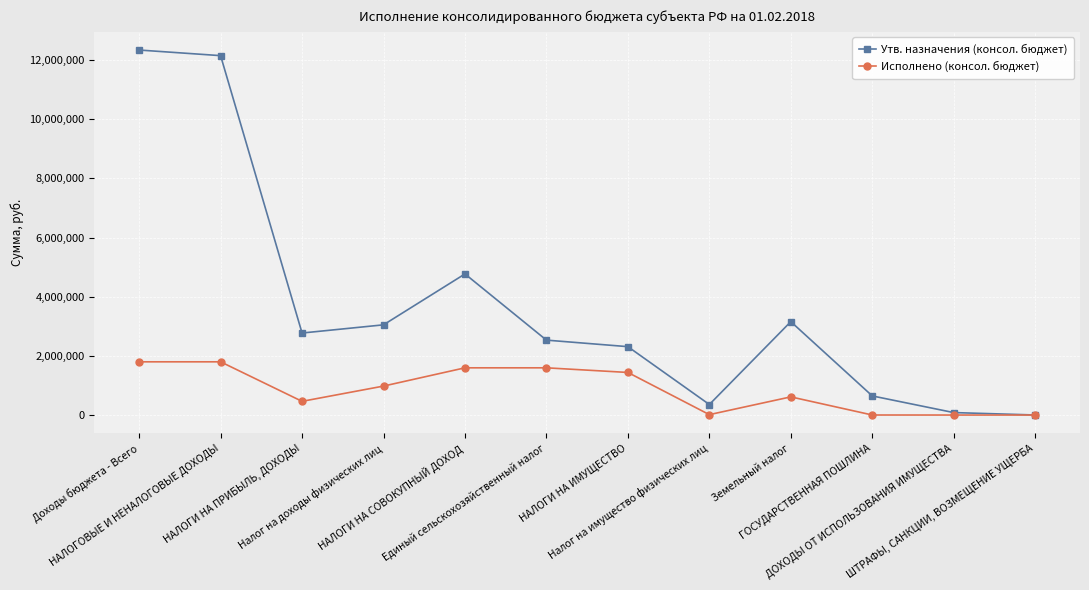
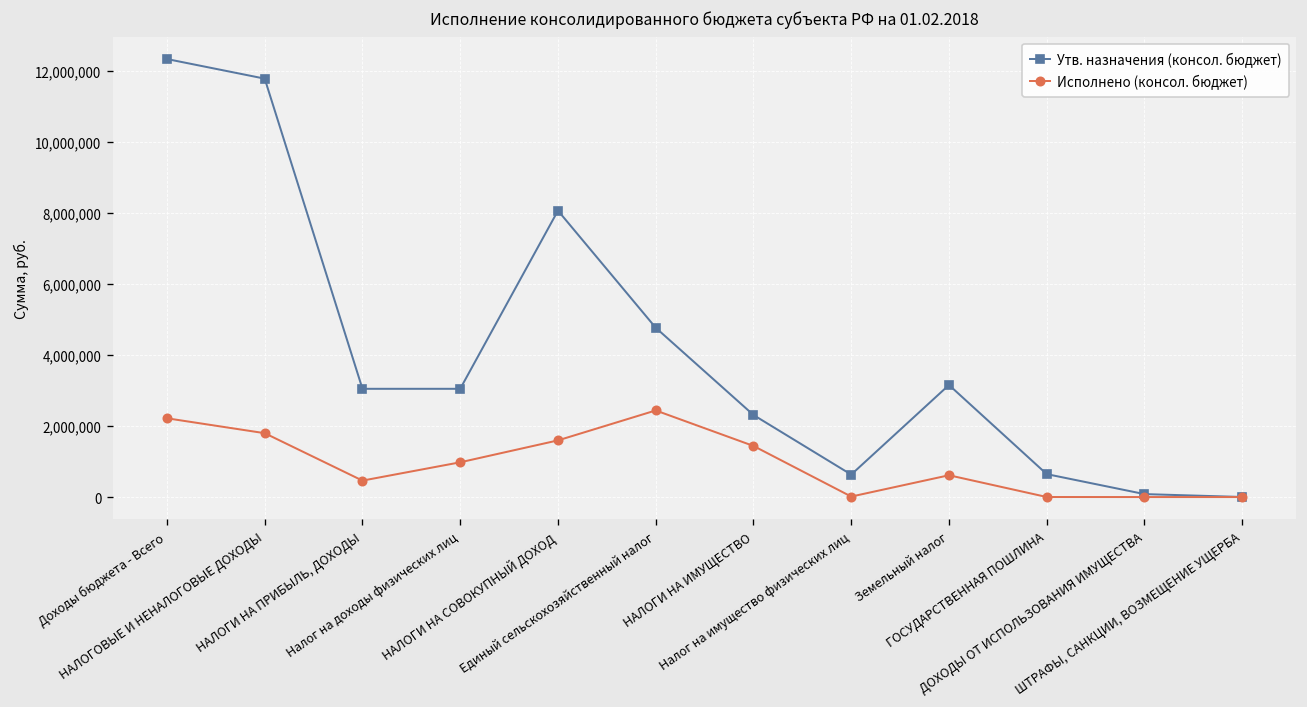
  {
    "Утв. назначения (консол. бюджет)": {
      "Доходы бюджета - Всего": "12,300,000",
-     "НАЛОГОВЫЕ И НЕНАЛОГОВЫЕ ДОХОДЫ": "12,100,000",
-     "НАЛОГИ НА ПРИБЫЛЬ, ДОХОДЫ": "2,800,000",
+     "НАЛОГОВЫЕ И НЕНАЛОГОВЫЕ ДОХОДЫ": "11,800,000",
+     "НАЛОГИ НА ПРИБЫЛЬ, ДОХОДЫ": "3,000,000",
      "Налог на доходы физических лиц": "3,000,000",
-     "НАЛОГИ НА СОВОКУПНЫЙ ДОХОД": "4,800,000",
-     "Единый сельскохозяйственный налог": "2,500,000",
+     "НАЛОГИ НА СОВОКУПНЫЙ ДОХОД": "8,100,000",
+     "Единый сельскохозяйственный налог": "4,800,000",
      "НАЛОГИ НА ИМУЩЕСТВО": "2,300,000",
-     "Налог на имущество физических лиц": "400,000",
+     "Налог на имущество физических лиц": "600,000",
      "Земельный налог": "3,200,000",
      "ГОСУДАРСТВЕННАЯ ПОШЛИНА": "600,000"
    },
    "Исполнено (консол. бюджет)": {
-     "Доходы бюджета - Всего": "1,800,000",
+     "Доходы бюджета - Всего": "2,200,000",
      "НАЛОГОВЫЕ И НЕНАЛОГОВЫЕ ДОХОДЫ": "1,800,000",
      "НАЛОГИ НА ПРИБЫЛЬ, ДОХОДЫ": "500,000",
      "Налог на доходы физических лиц": "1,000,000",
      "НАЛОГИ НА СОВОКУПНЫЙ ДОХОД": "1,600,000",
-     "Единый сельскохозяйственный налог": "1,600,000",
+     "Единый сельскохозяйственный налог": "2,400,000",
      "НАЛОГИ НА ИМУЩЕСТВО": "1,400,000",
      "Налог на имущество физических лиц": "0",
      "Земельный налог": "600,000",
      "ГОСУДАРСТВЕННАЯ ПОШЛИНА": "0"
    }
  }
